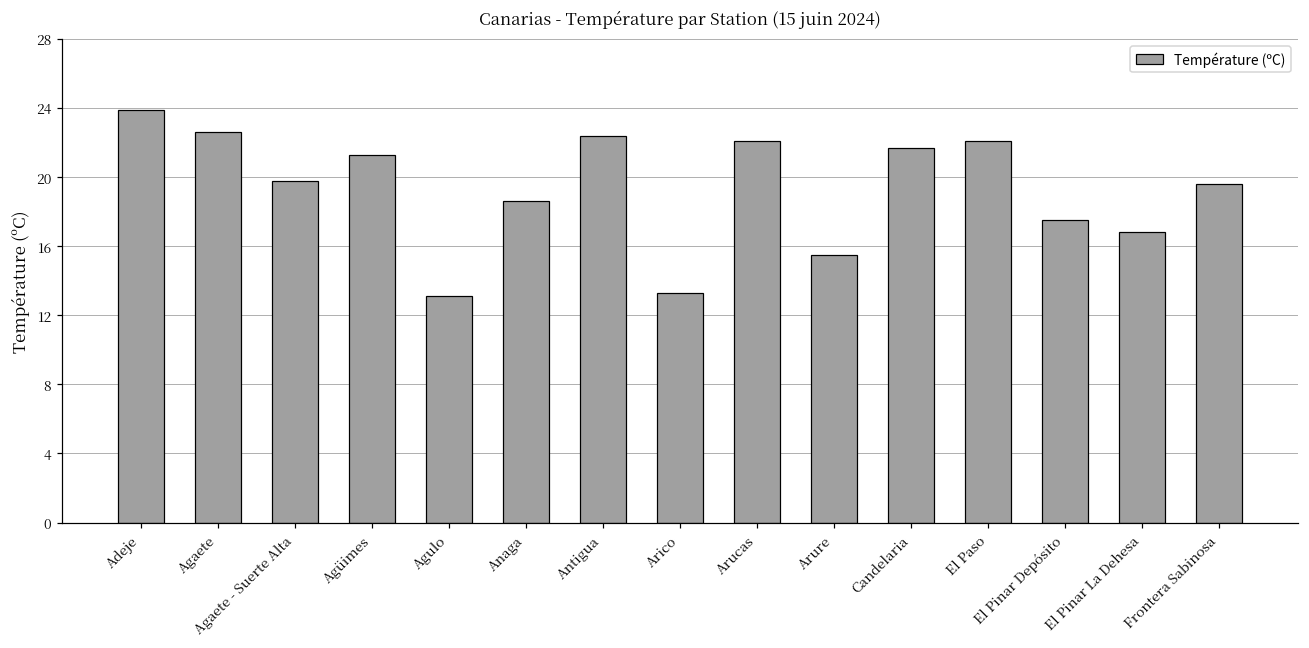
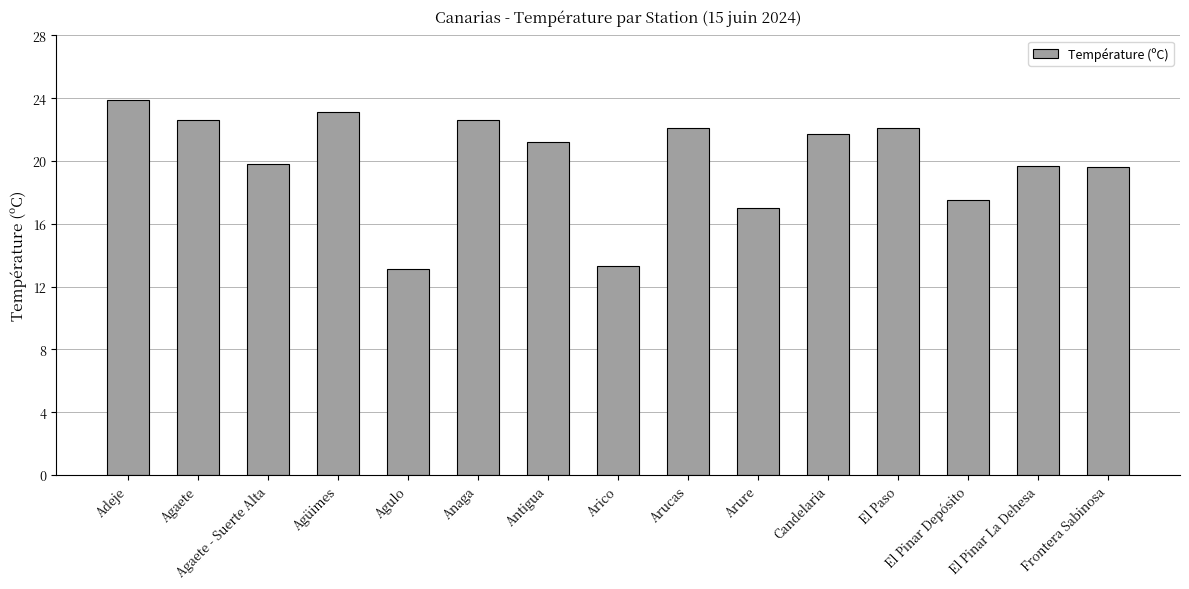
  {
    "Adeje": 23.9,
    "Agaete": 22.6,
    "Agaete - Suerte Alta": 19.8,
-   "Agüimes": 21.3,
+   "Agüimes": 23.1,
    "Agulo": 13.1,
-   "Anaga": 18.6,
-   "Antigua": 22.4,
+   "Anaga": 22.6,
+   "Antigua": 21.2,
    "Arico": 13.3,
    "Arucas": 22.1,
-   "Arure": 15.5,
+   "Arure": 17.0,
    "Candelaria": 21.7,
    "El Paso": 22.1,
    "El Pinar Depósito": 17.5,
-   "El Pinar La Dehesa": 16.8,
+   "El Pinar La Dehesa": 19.7,
    "Frontera Sabinosa": 19.6
  }
